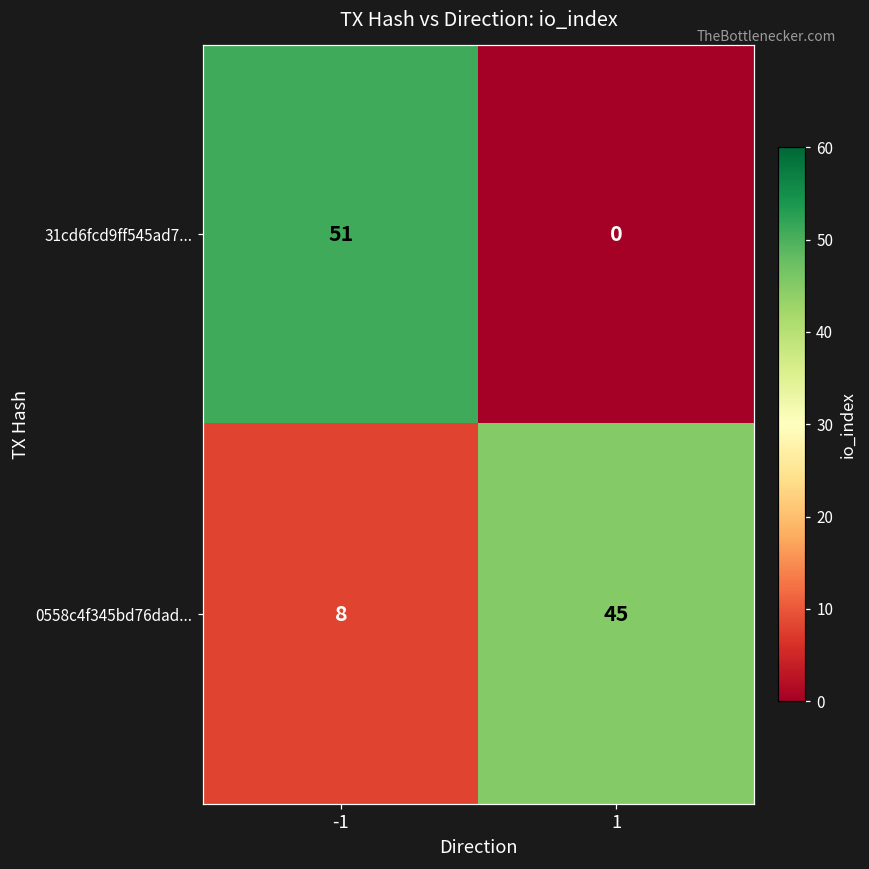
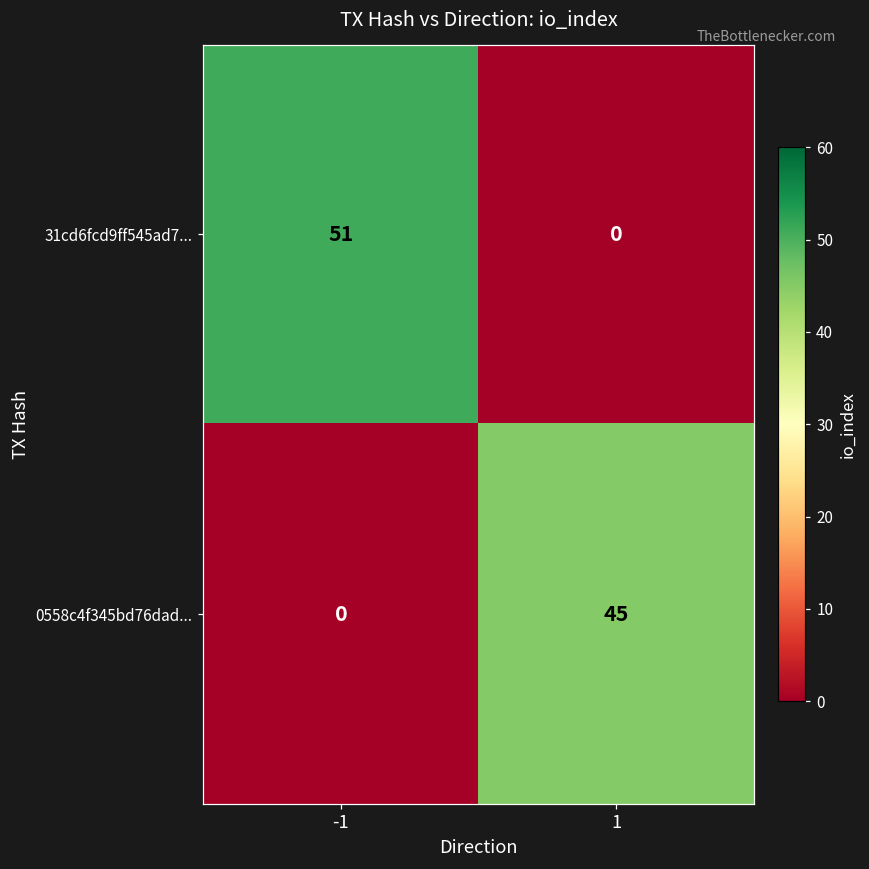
  {
    "31cd6fcd9ff545ad7...": {
      "-1": 51,
      "1": 0
    },
    "0558c4f345bd76dad...": {
-     "-1": 8,
+     "-1": 0,
      "1": 45
    }
  }
